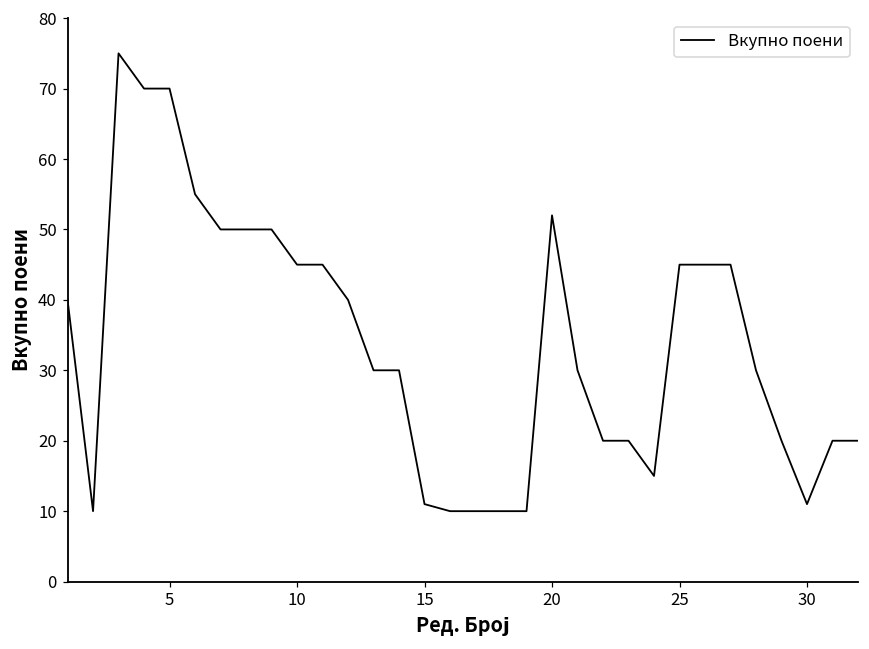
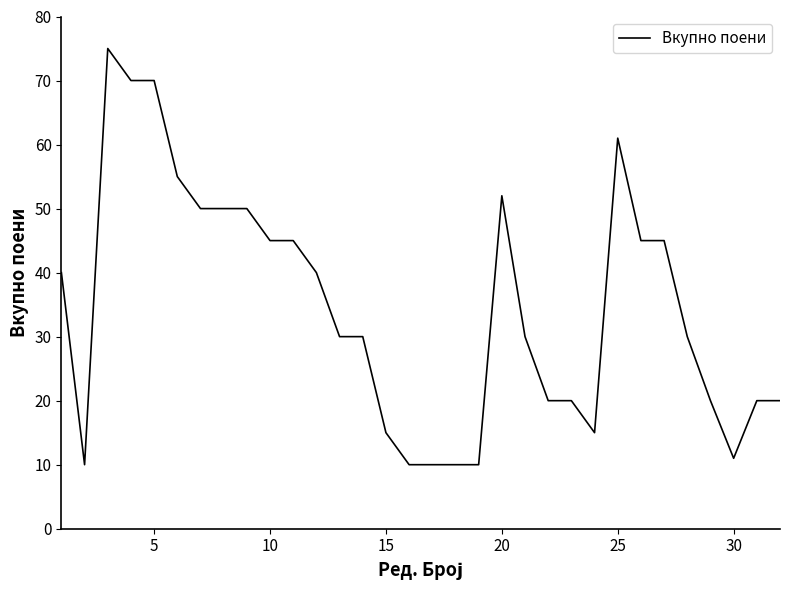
  {
    "5": 70,
    "10": 45,
-   "15": 11,
+   "15": 15,
    "20": 52,
-   "25": 45,
+   "25": 61,
    "30": 11
  }
